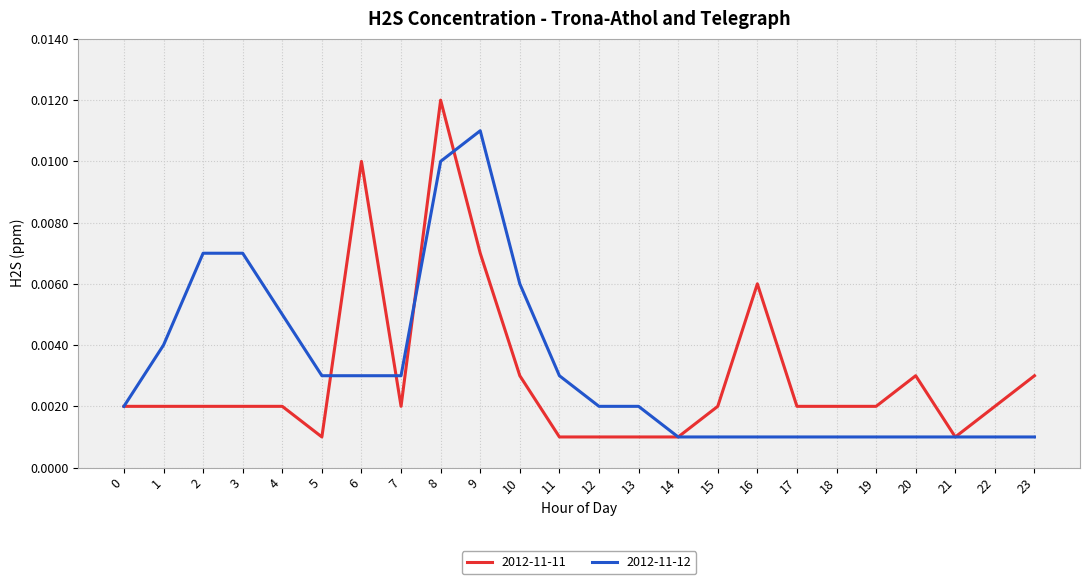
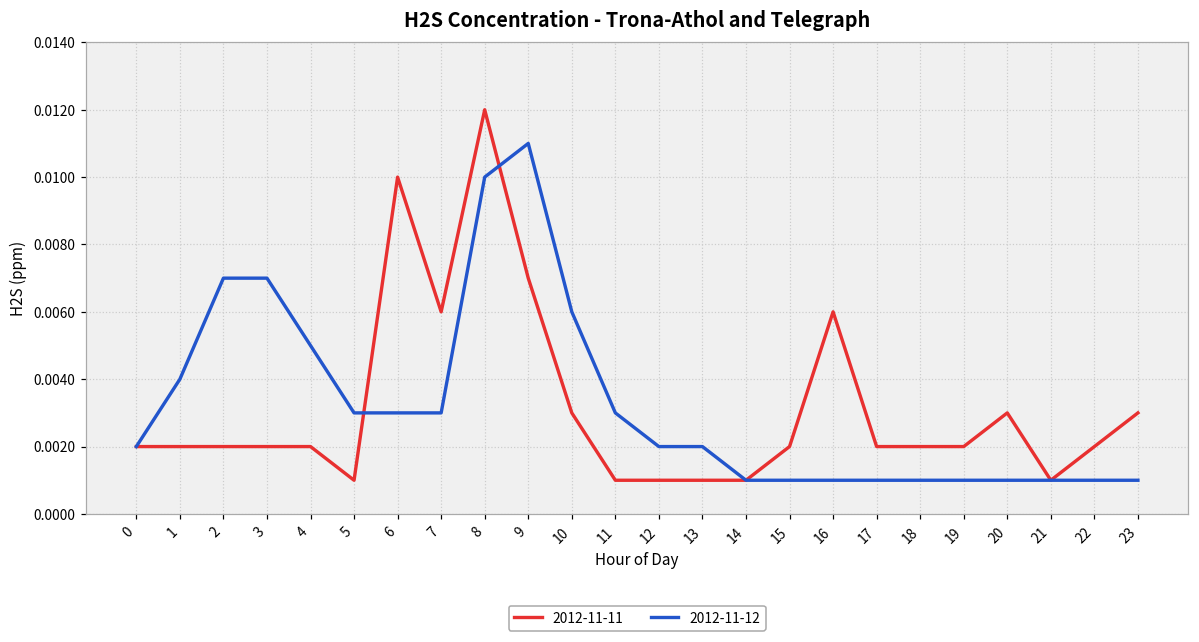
  {
    "2012-11-11": {
      "1": 0.002,
      "2": 0.002,
      "3": 0.002,
      "4": 0.002,
      "5": 0.001,
      "6": 0.010,
-     "7": 0.002,
+     "7": 0.006,
      "8": 0.012,
      "9": 0.007,
      "10": 0.003,
      "11": 0.001,
      "12": 0.001,
      "13": 0.001,
      "15": 0.002,
      "16": 0.006,
      "17": 0.002,
      "18": 0.002,
      "19": 0.002,
      "20": 0.003,
      "22": 0.002,
      "23": 0.003
    },
    "2012-11-12": {
      "1": 0.004,
      "2": 0.007,
      "3": 0.007,
      "4": 0.005,
      "5": 0.003,
      "6": 0.003,
      "7": 0.003,
      "8": 0.010,
      "9": 0.011,
      "10": 0.006,
      "11": 0.003,
      "12": 0.002,
      "13": 0.002,
      "15": 0.001,
      "16": 0.001,
      "17": 0.001,
      "18": 0.001,
      "19": 0.001,
      "20": 0.001,
      "22": 0.001,
      "23": 0.001
    }
  }
